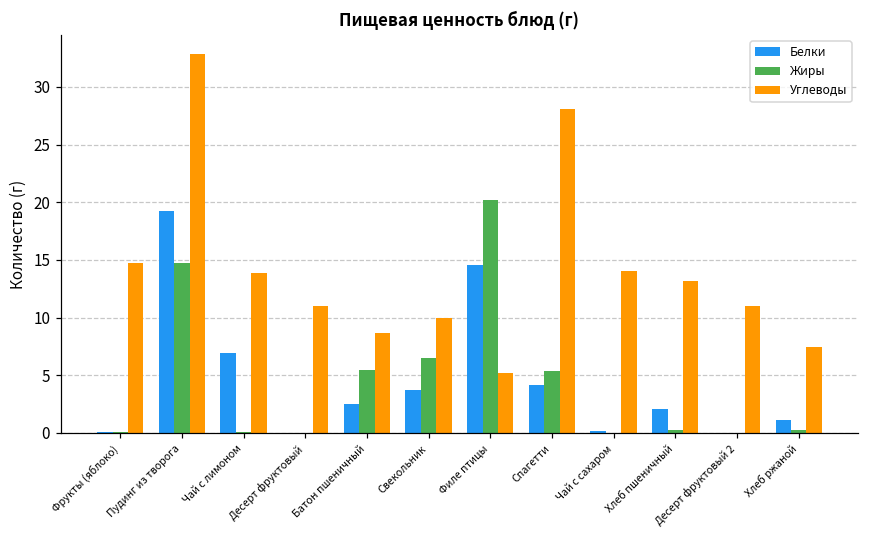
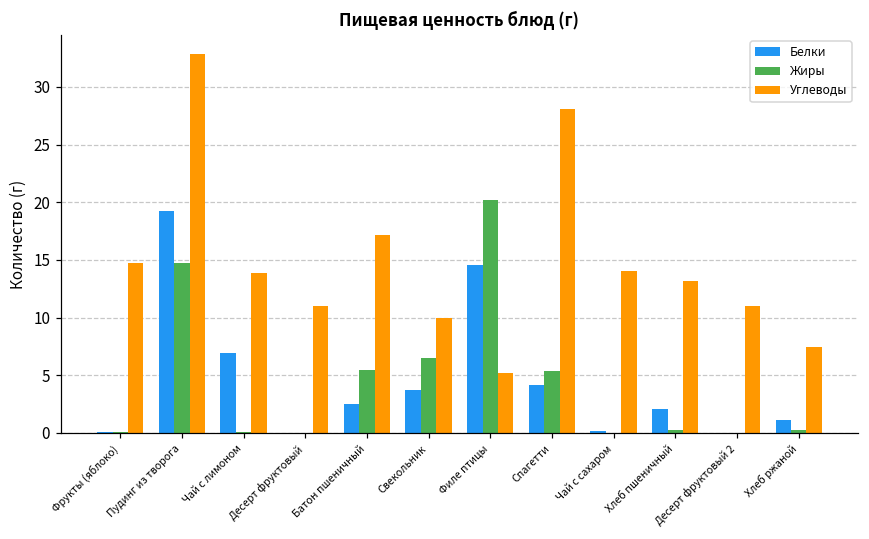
  {
    "Белки": {
      "Пудинг из творога": 19.2,
      "Чай с лимоном": 7.0,
      "Десерт фруктовый": 0.0,
      "Батон пшеничный": 2.5,
      "Свекольник": 3.7,
      "Филе птицы": 14.5,
      "Спагетти": 4.2,
      "Хлеб пшеничный": 2.1,
      "Десерт фруктовый 2": 0.0,
      "Хлеб ржаной": 1.1
    },
    "Жиры": {
      "Пудинг из творога": 14.7,
      "Десерт фруктовый": 0.0,
      "Батон пшеничный": 5.4,
      "Свекольник": 6.5,
      "Филе птицы": 20.2,
      "Спагетти": 5.4,
      "Чай с сахаром": 0.0,
      "Десерт фруктовый 2": 0.0
    },
    "Углеводы": {
      "Фрукты (яблоко)": 14.7,
      "Пудинг из творога": 32.9,
      "Чай с лимоном": 13.9,
      "Десерт фруктовый": 11.0,
-     "Батон пшеничный": 8.6,
+     "Батон пшеничный": 17.2,
      "Свекольник": 10.0,
      "Филе птицы": 5.2,
      "Спагетти": 28.1,
      "Чай с сахаром": 14.0,
      "Хлеб пшеничный": 13.2,
      "Десерт фруктовый 2": 11.0,
      "Хлеб ржаной": 7.4
    }
  }
